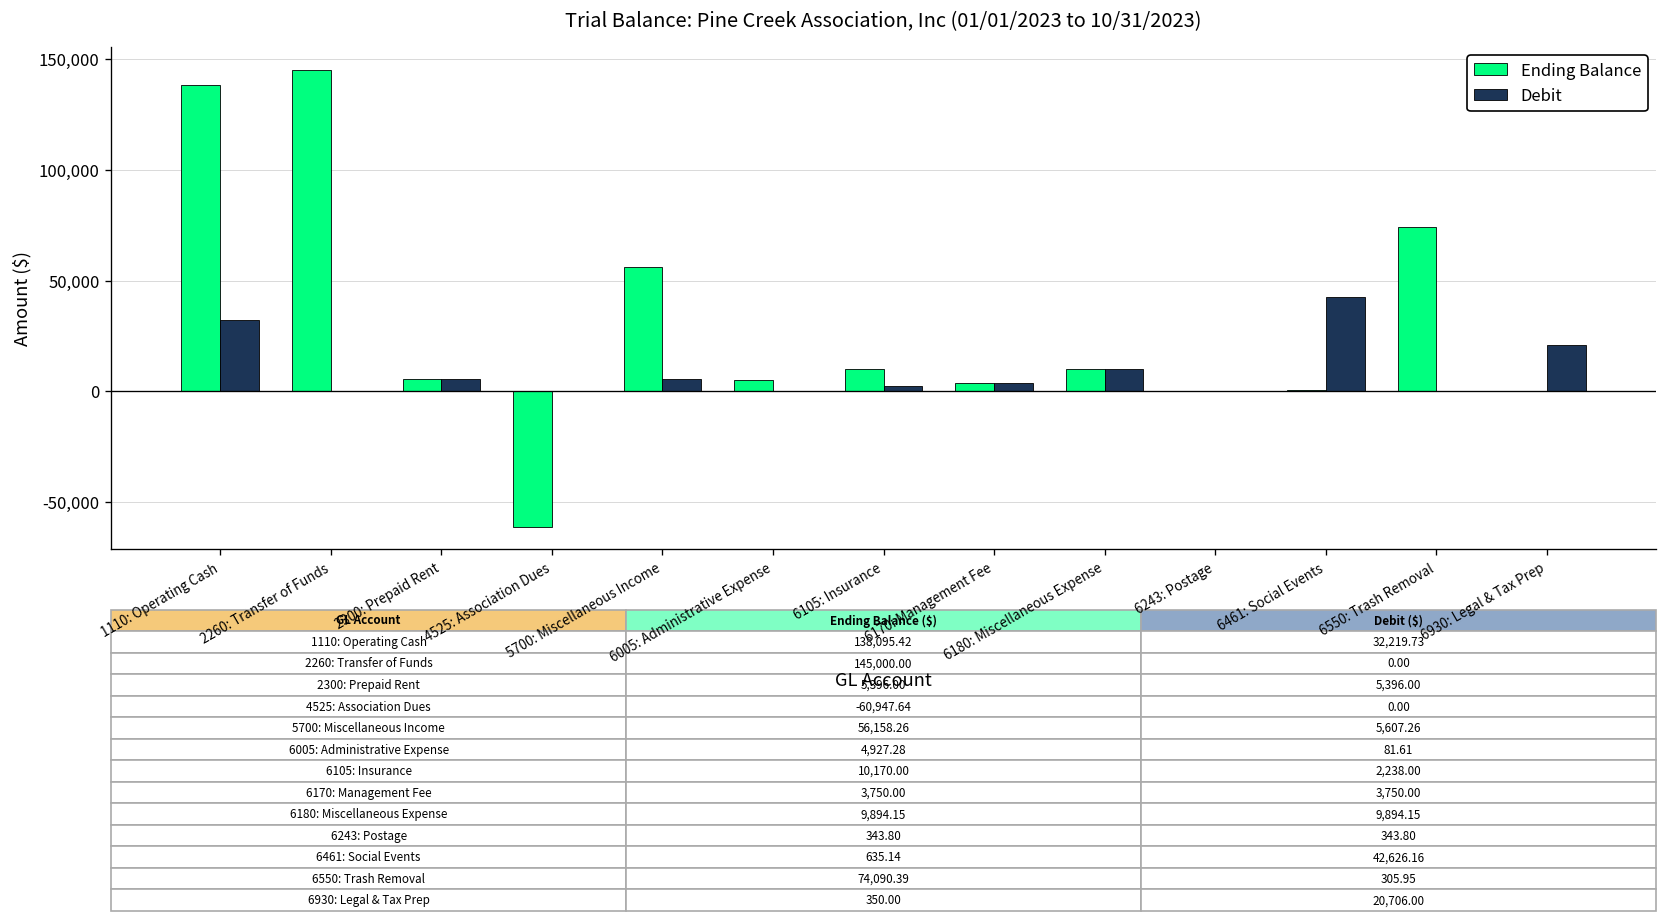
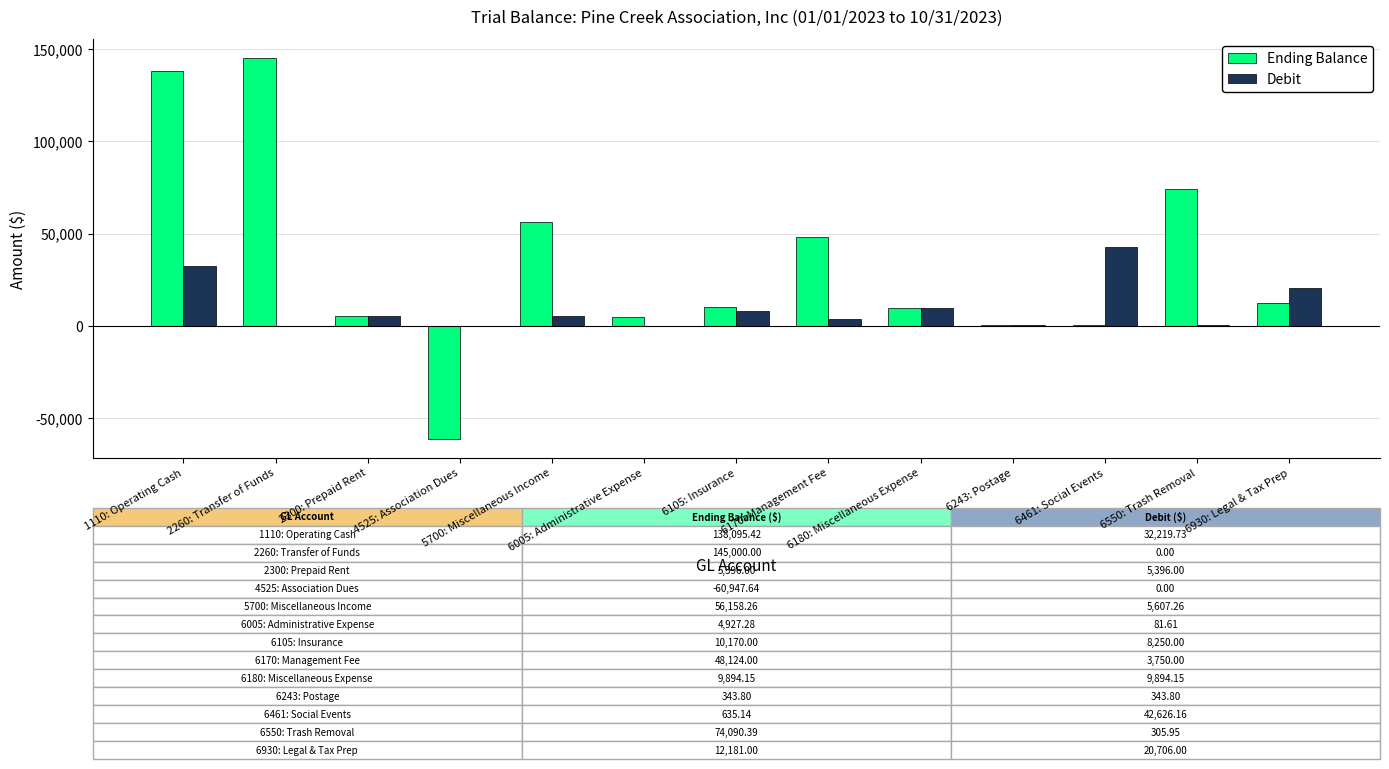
  {
    "Ending Balance": {
-     "6170: Management Fee": "3,750.00",
-     "6930: Legal & Tax Prep": "350.00"
+     "6170: Management Fee": "48,124.00",
+     "6930: Legal & Tax Prep": "12,181.00"
    },
    "Debit": {
-     "6105: Insurance": "2,238.00"
+     "6105: Insurance": "8,250.00"
    }
  }
